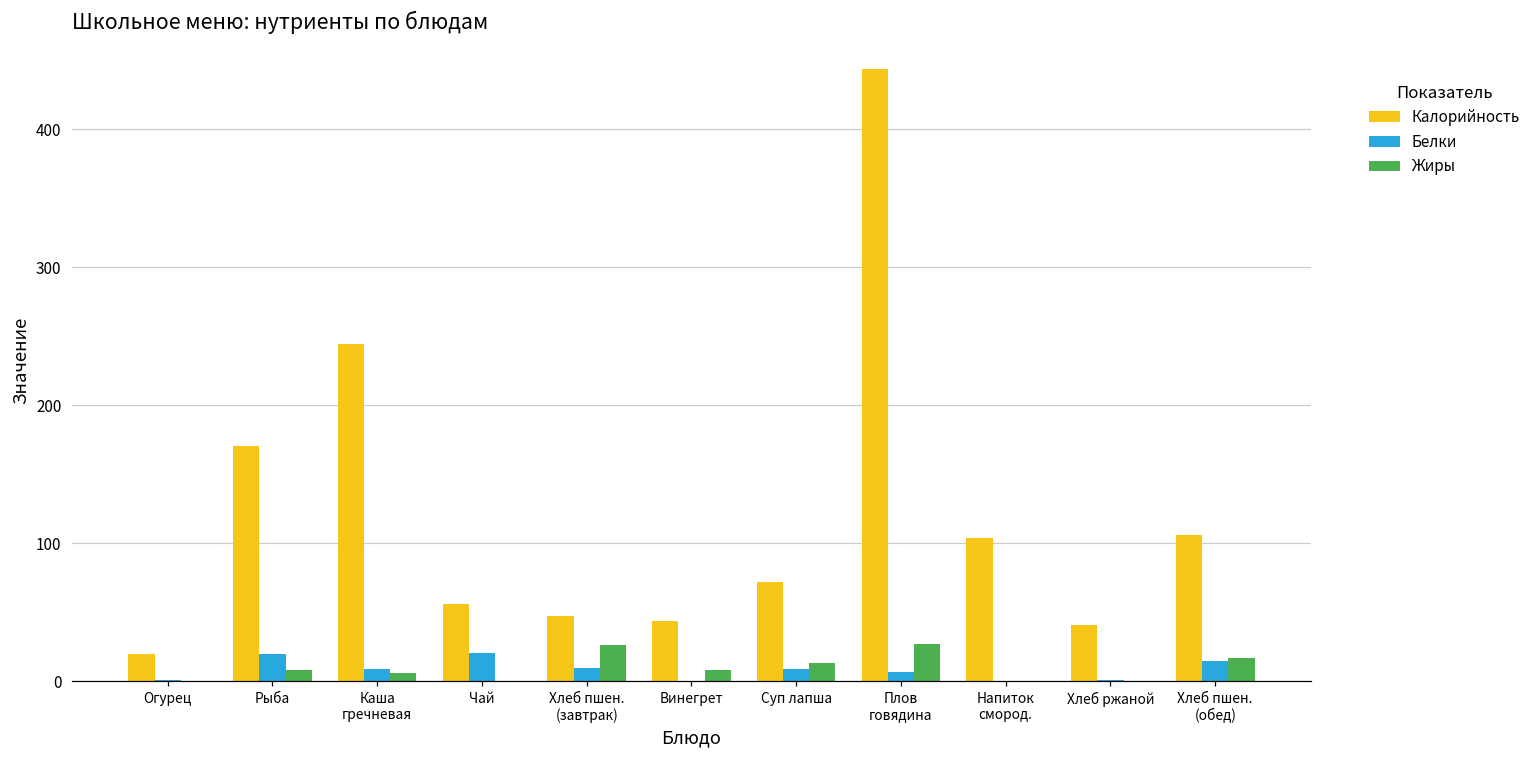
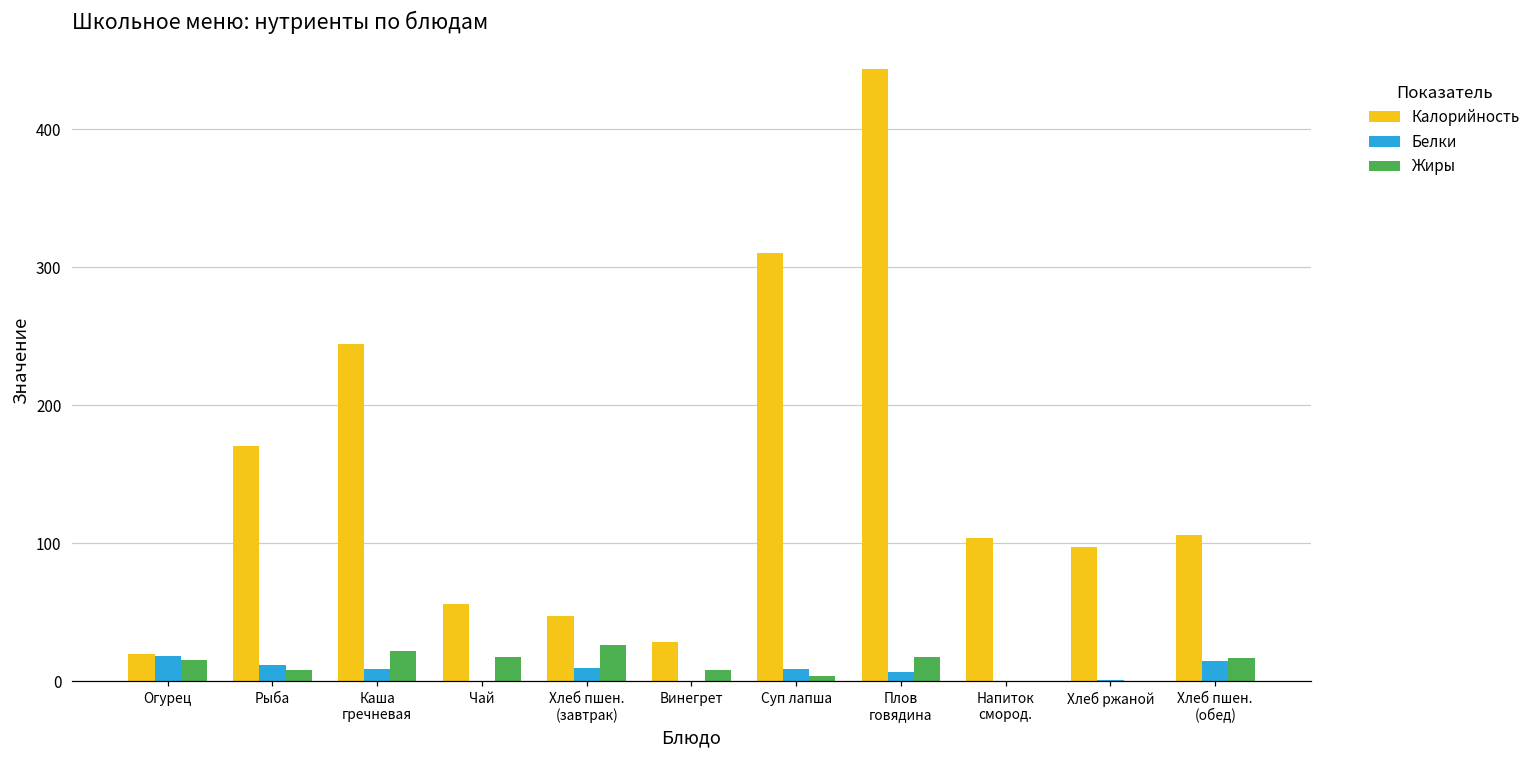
  {
    "Калорийность": {
      "Огурец": 20,
      "Рыба": 170,
      "Каша гречневая": 244,
      "Чай": 56,
      "Хлеб пшен. (завтрак)": 47,
-     "Винегрет": 44,
-     "Суп лапша": 72,
+     "Винегрет": 29,
+     "Суп лапша": 310,
      "Плов говядина": 444,
      "Напиток смород.": 104,
-     "Хлеб ржаной": 41,
+     "Хлеб ржаной": 97,
      "Хлеб пшен. (обед)": 106
    },
    "Белки": {
-     "Огурец": 1,
-     "Рыба": 20,
+     "Огурец": 18,
+     "Рыба": 12,
      "Каша гречневая": 9,
-     "Чай": 21,
+     "Чай": 0,
      "Хлеб пшен. (завтрак)": 10,
      "Суп лапша": 9,
      "Плов говядина": 7,
      "Хлеб пшен. (обед)": 15
    },
    "Жиры": {
-     "Огурец": 0,
+     "Огурец": 16,
      "Рыба": 8,
-     "Каша гречневая": 6,
-     "Чай": 0,
+     "Каша гречневая": 22,
+     "Чай": 18,
      "Хлеб пшен. (завтрак)": 27,
      "Винегрет": 8,
-     "Суп лапша": 13,
-     "Плов говядина": 27,
+     "Суп лапша": 4,
+     "Плов говядина": 18,
      "Хлеб пшен. (обед)": 17
    }
  }
